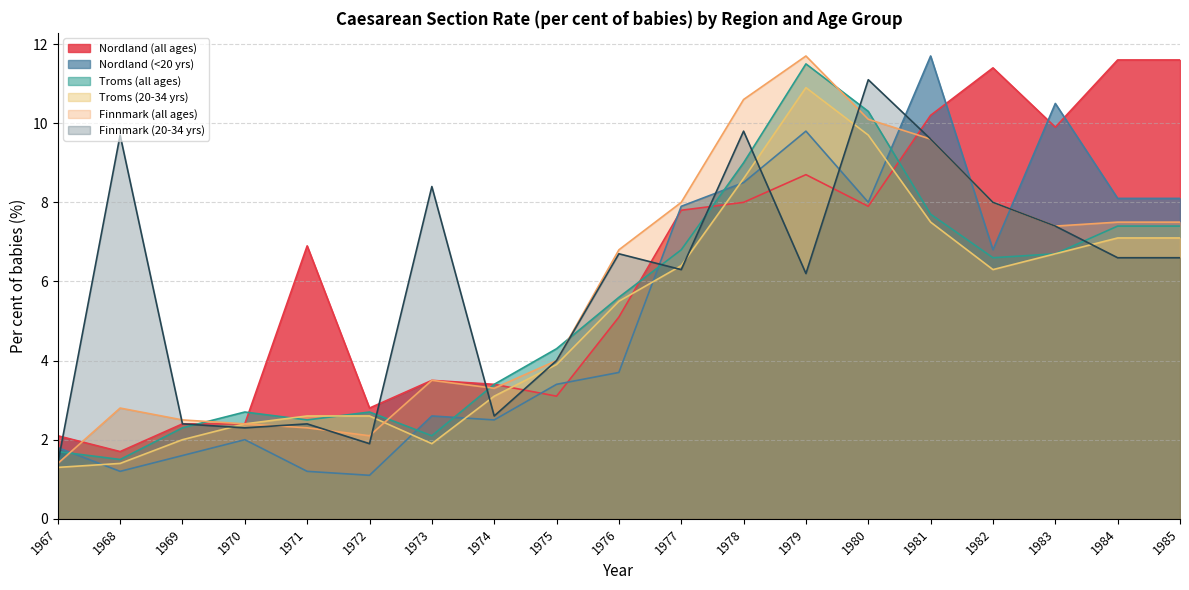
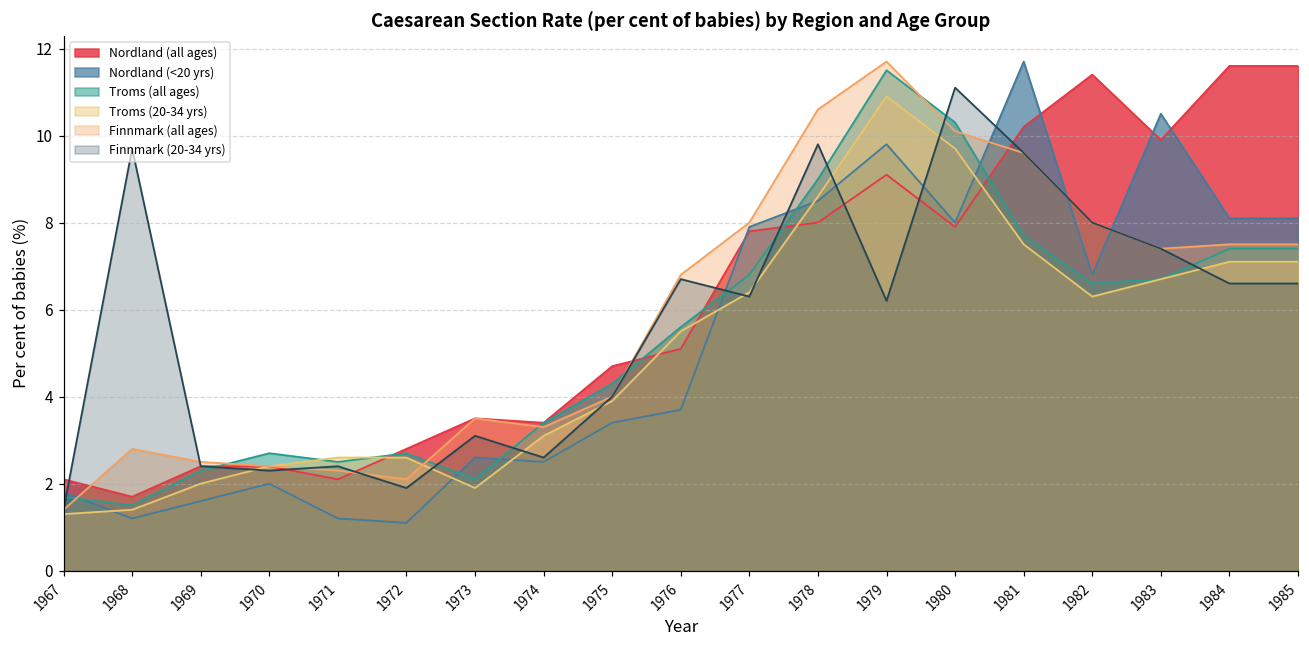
  {
    "Nordland (all ages)": {
      "1967": 2.1,
      "1968": 1.7,
-     "1971": 6.9,
+     "1971": 2.1,
      "1972": 2.8,
-     "1975": 3.1,
+     "1975": 4.7,
      "1976": 5.1,
      "1977": 7.8,
      "1978": 8.0,
-     "1979": 8.7,
+     "1979": 9.1,
      "1980": 7.9,
      "1981": 10.2,
      "1982": 11.4,
      "1983": 9.9,
      "1984": 11.6,
      "1985": 11.6
    },
    "Finnmark (20-34 yrs)": {
      "1970": 2.3,
      "1971": 2.4,
      "1972": 1.9,
-     "1973": 8.4,
+     "1973": 3.1,
      "1974": 2.6,
      "1976": 6.7,
      "1977": 6.3,
      "1978": 9.8,
      "1979": 6.2,
      "1980": 11.1,
      "1984": 6.6,
      "1985": 6.6
    }
  }
